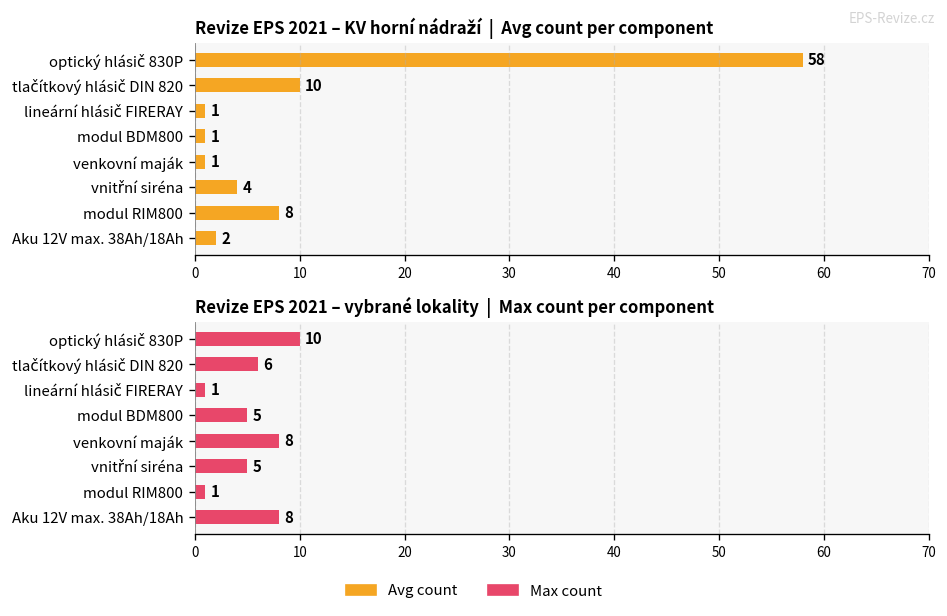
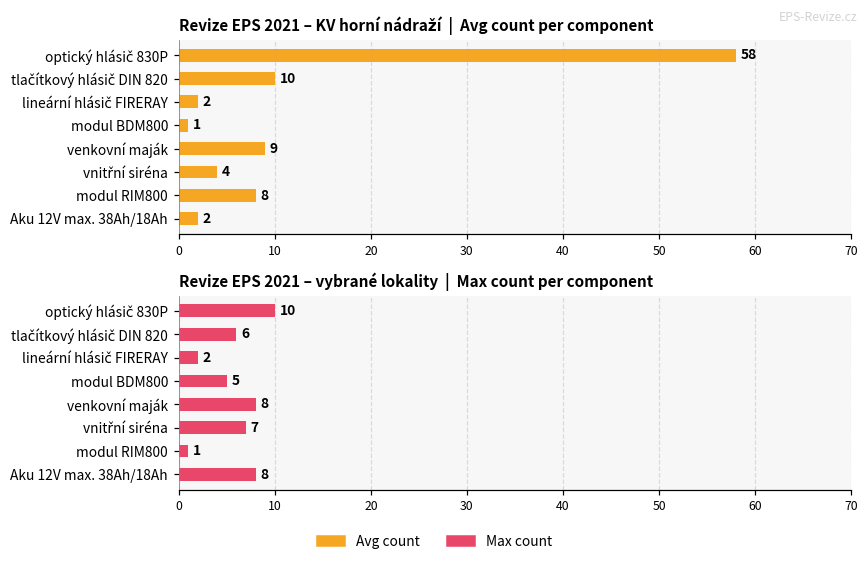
  {
    "Revize EPS 2021 – KV horní nádraží | Avg count per component": {
      "optický hlásič 830P": 58,
      "tlačítkový hlásič DIN 820": 10,
-     "lineární hlásič FIRERAY": 1,
+     "lineární hlásič FIRERAY": 2,
      "modul BDM800": 1,
-     "venkovní maják": 1,
+     "venkovní maják": 9,
      "vnitřní siréna": 4,
      "modul RIM800": 8,
      "Aku 12V max. 38Ah/18Ah": 2
    },
    "Revize EPS 2021 – vybrané lokality | Max count per component": {
      "optický hlásič 830P": 10,
      "tlačítkový hlásič DIN 820": 6,
-     "lineární hlásič FIRERAY": 1,
+     "lineární hlásič FIRERAY": 2,
      "modul BDM800": 5,
      "venkovní maják": 8,
-     "vnitřní siréna": 5,
+     "vnitřní siréna": 7,
      "modul RIM800": 1,
      "Aku 12V max. 38Ah/18Ah": 8
    }
  }
